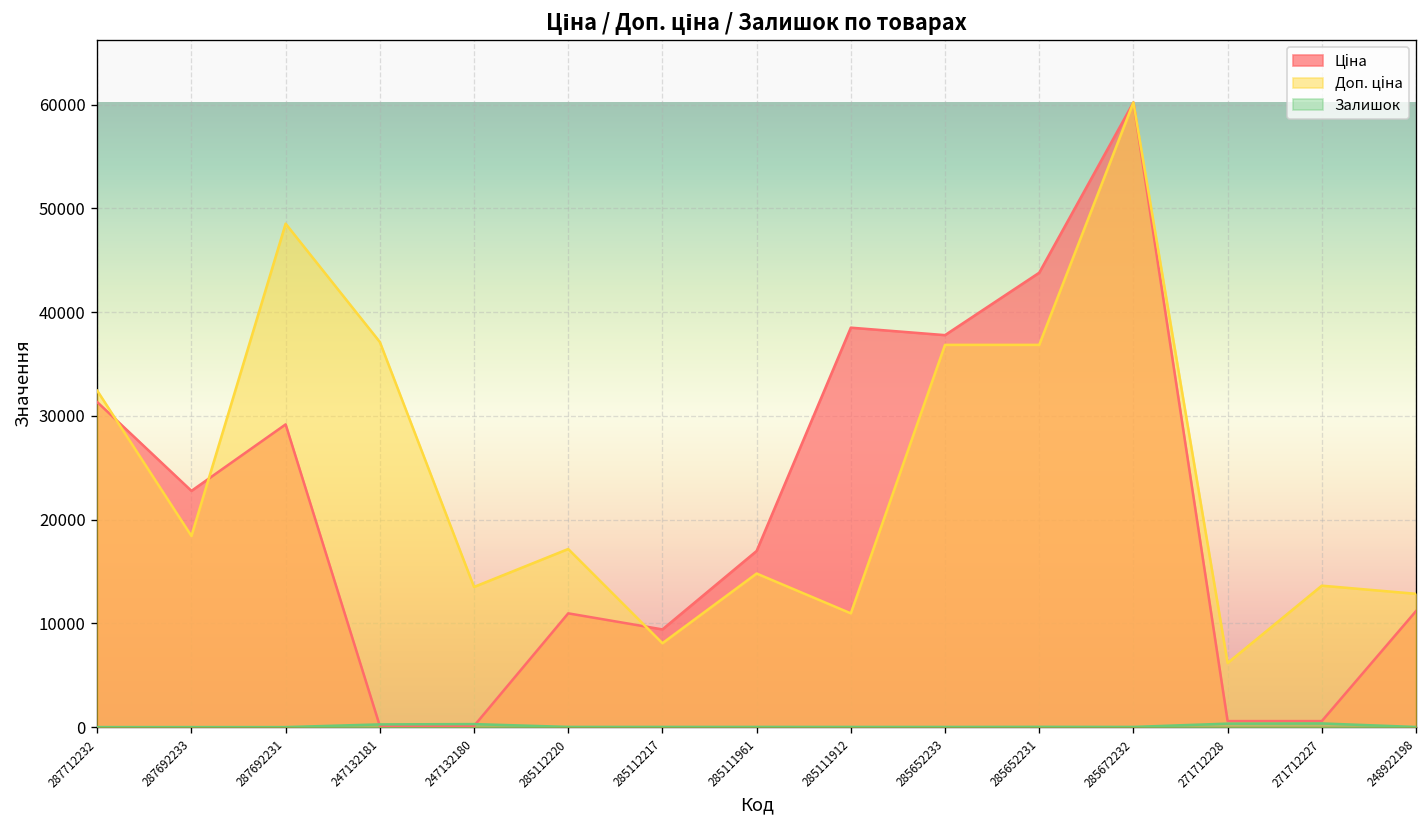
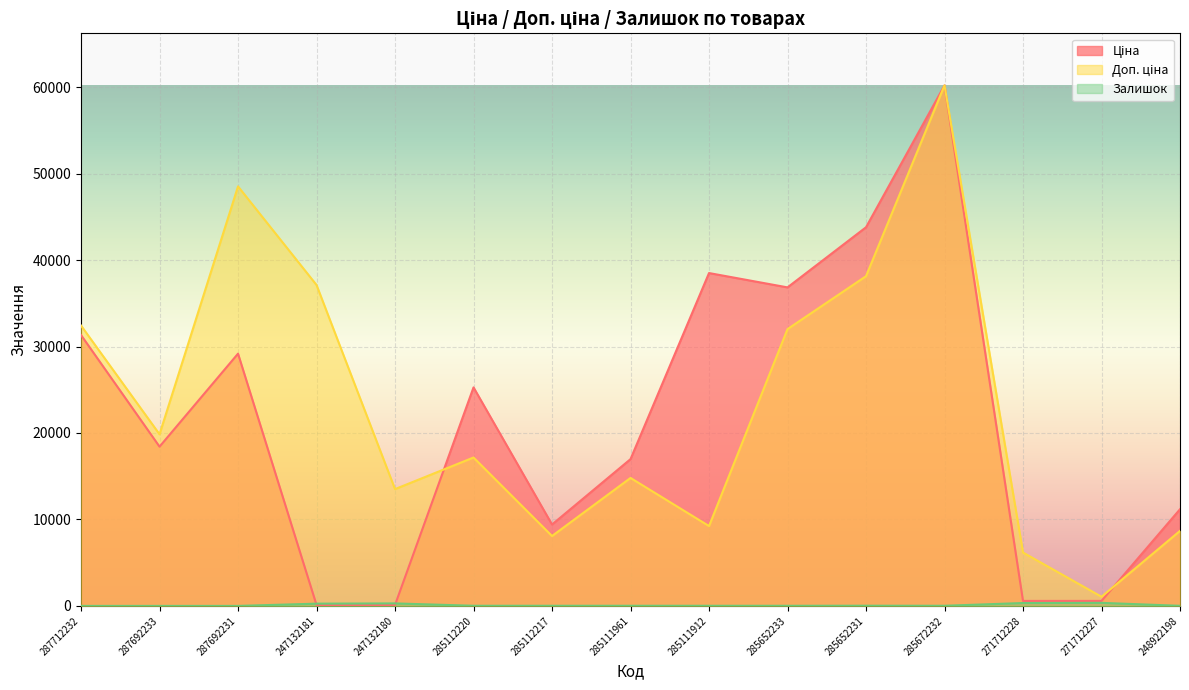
  {
    "Ціна": {
      "287712232": 31000,
-     "287692233": 23000,
+     "287692233": 18000,
      "287692231": 29000,
-     "285112220": 11000,
+     "285112220": 25000,
      "285112217": 9000,
      "285111961": 17000,
      "285111912": 38000,
-     "285652233": 38000,
+     "285652233": 37000,
      "285652231": 44000,
      "248922198": 11000
    },
    "Доп. ціна": {
      "287712232": 32000,
-     "287692233": 18000,
+     "287692233": 20000,
      "287692231": 49000,
      "247132181": 37000,
      "247132180": 14000,
      "285112220": 17000,
      "285112217": 8000,
      "285111961": 15000,
-     "285111912": 11000,
-     "285652233": 37000,
-     "285652231": 37000,
+     "285111912": 9000,
+     "285652233": 32000,
+     "285652231": 38000,
      "271712228": 6000,
-     "271712227": 14000,
-     "248922198": 13000
+     "271712227": 1000,
+     "248922198": 9000
    },
    "Залишок": {
      "287712232": 0,
      "287692233": 0,
      "287692231": 0,
      "285112220": 0,
      "285112217": 0,
      "285111961": 0,
      "285111912": 0,
      "285652233": 0,
      "285652231": 0,
      "285672232": 0,
      "248922198": 0
    }
  }
